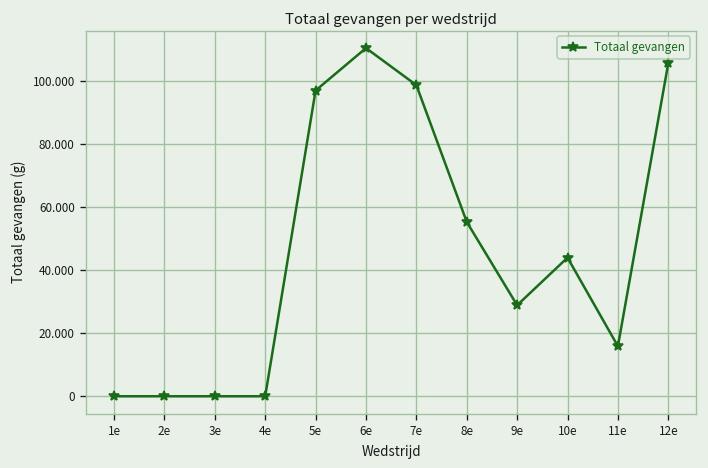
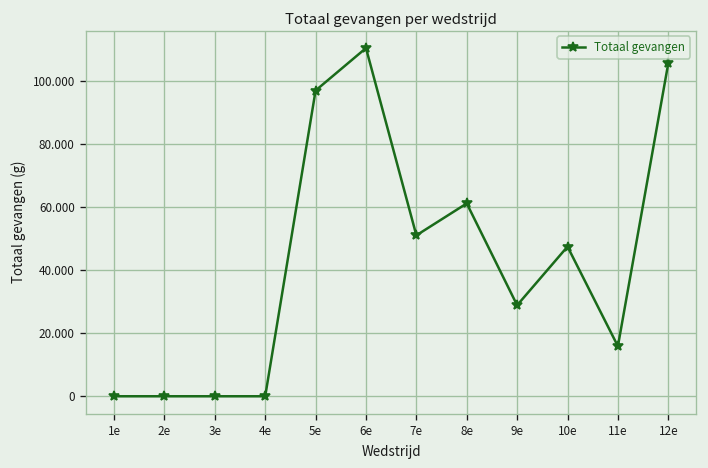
  {
    "1e": 0,
    "2e": 0,
    "3e": 0,
    "4e": 0,
    "5e": 97,
    "6e": 110,
-   "7e": 99,
-   "8e": 55,
+   "7e": 51,
+   "8e": 61,
    "9e": 29,
-   "10e": 44,
+   "10e": 47,
    "11e": 16,
    "12e": 105
  }
